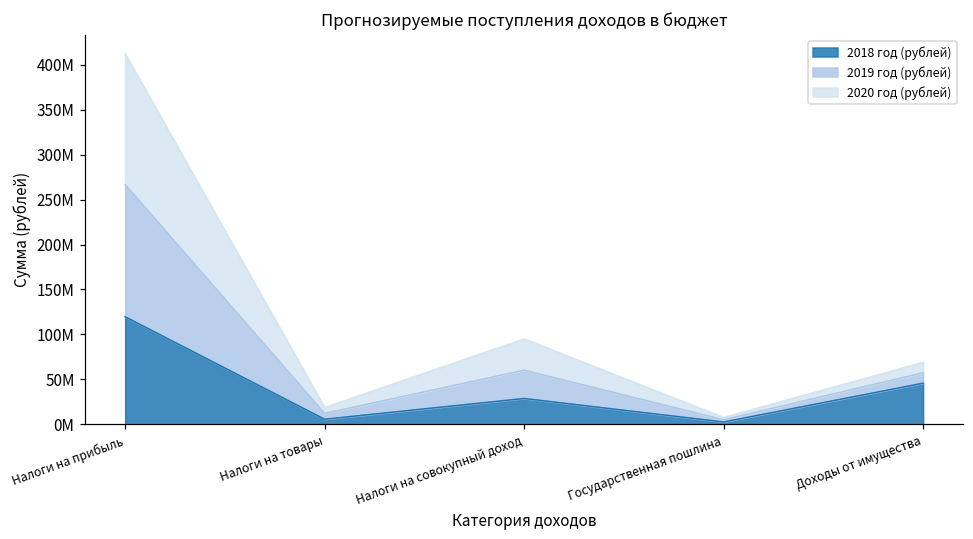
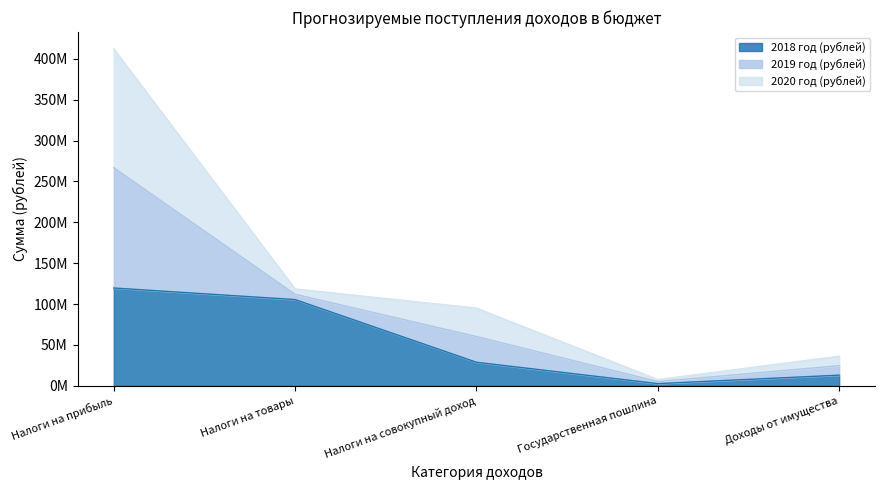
  {
    "2018 год (рублей)": {
      "Налоги на прибыль": 120000000,
-     "Налоги на товары": 10000000,
+     "Налоги на товары": 110000000,
      "Налоги на совокупный доход": 30000000,
-     "Доходы от имущества": 50000000
+     "Доходы от имущества": 10000000
    }
  }
